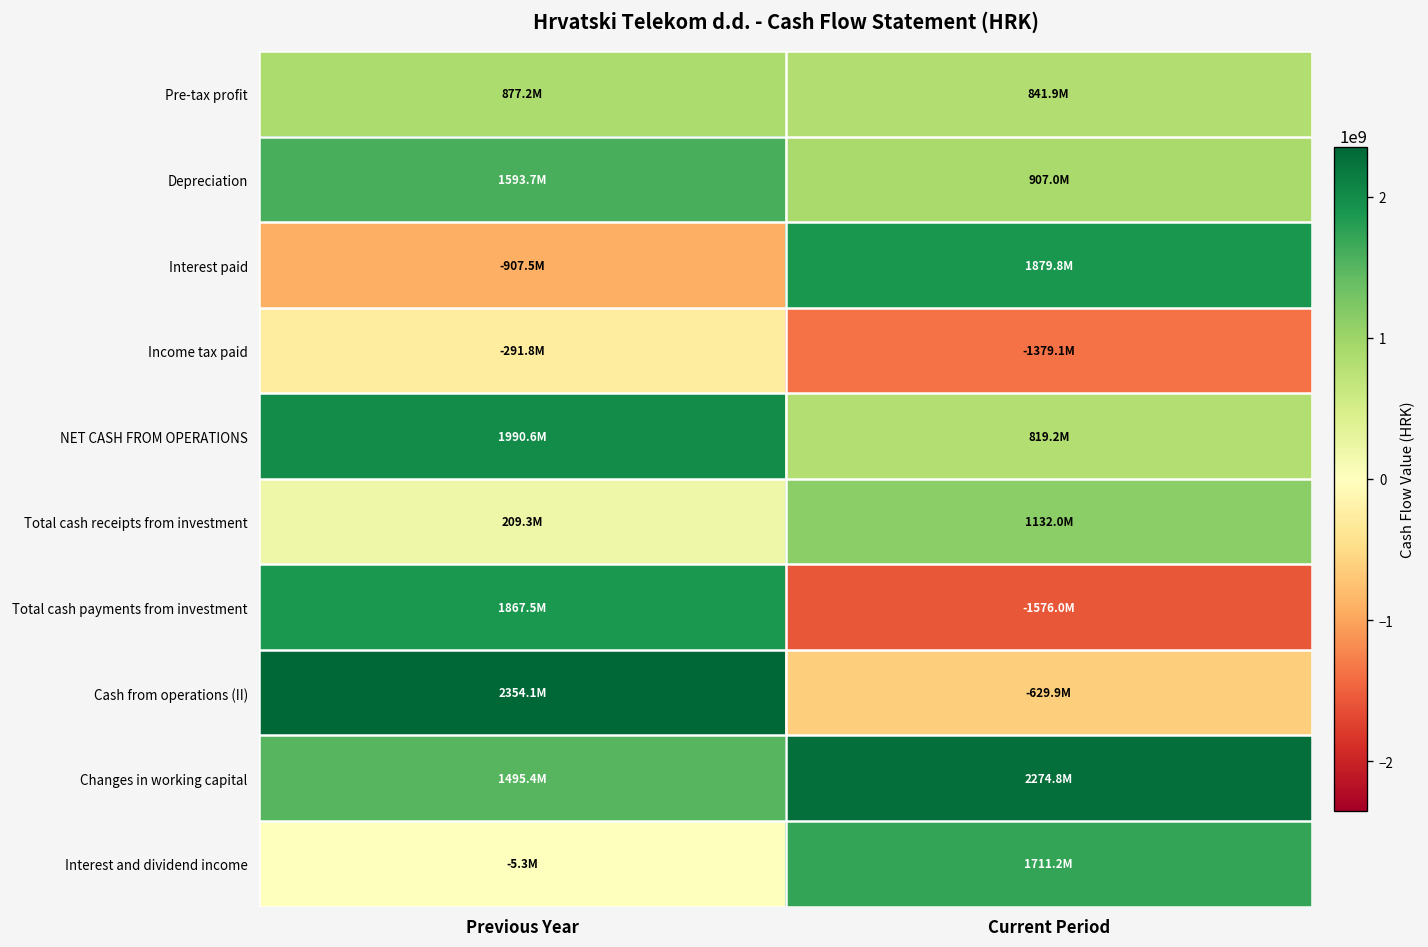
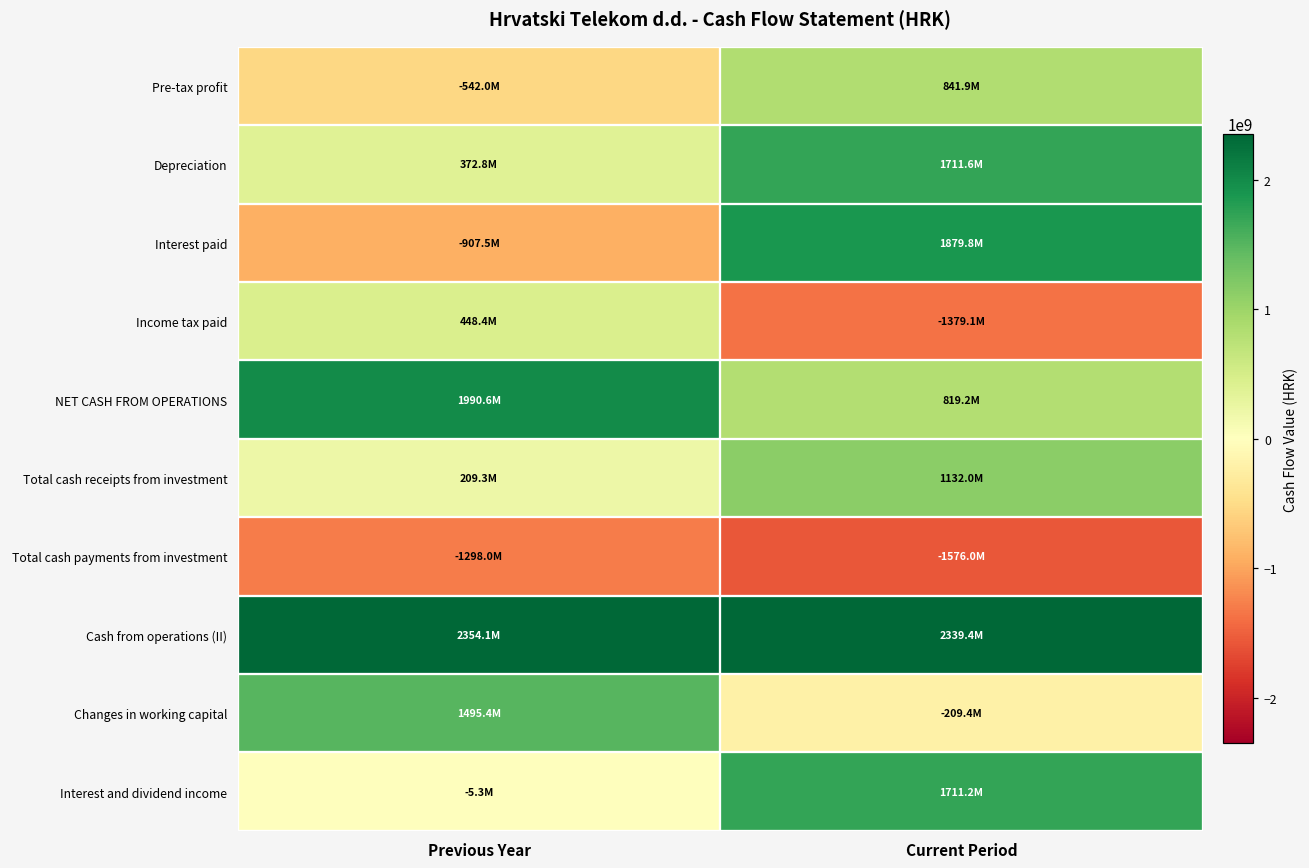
  {
    "Pre-tax profit": {
-     "Previous Year": "877.2M",
+     "Previous Year": "-542.0M",
      "Current Period": "841.9M"
    },
    "Depreciation": {
-     "Previous Year": "1593.7M",
-     "Current Period": "907.0M"
+     "Previous Year": "372.8M",
+     "Current Period": "1711.6M"
    },
    "Interest paid": {
      "Previous Year": "-907.5M",
      "Current Period": "1879.8M"
    },
    "Income tax paid": {
-     "Previous Year": "-291.8M",
+     "Previous Year": "448.4M",
      "Current Period": "-1379.1M"
    },
    "NET CASH FROM OPERATIONS": {
      "Previous Year": "1990.6M",
      "Current Period": "819.2M"
    },
    "Total cash receipts from investment": {
      "Previous Year": "209.3M",
      "Current Period": "1132.0M"
    },
    "Total cash payments from investment": {
-     "Previous Year": "1867.5M",
+     "Previous Year": "-1298.0M",
      "Current Period": "-1576.0M"
    },
    "Cash from operations (II)": {
      "Previous Year": "2354.1M",
-     "Current Period": "-629.9M"
+     "Current Period": "2339.4M"
    },
    "Changes in working capital": {
      "Previous Year": "1495.4M",
-     "Current Period": "2274.8M"
+     "Current Period": "-209.4M"
    },
    "Interest and dividend income": {
      "Previous Year": "-5.3M",
      "Current Period": "1711.2M"
    }
  }
